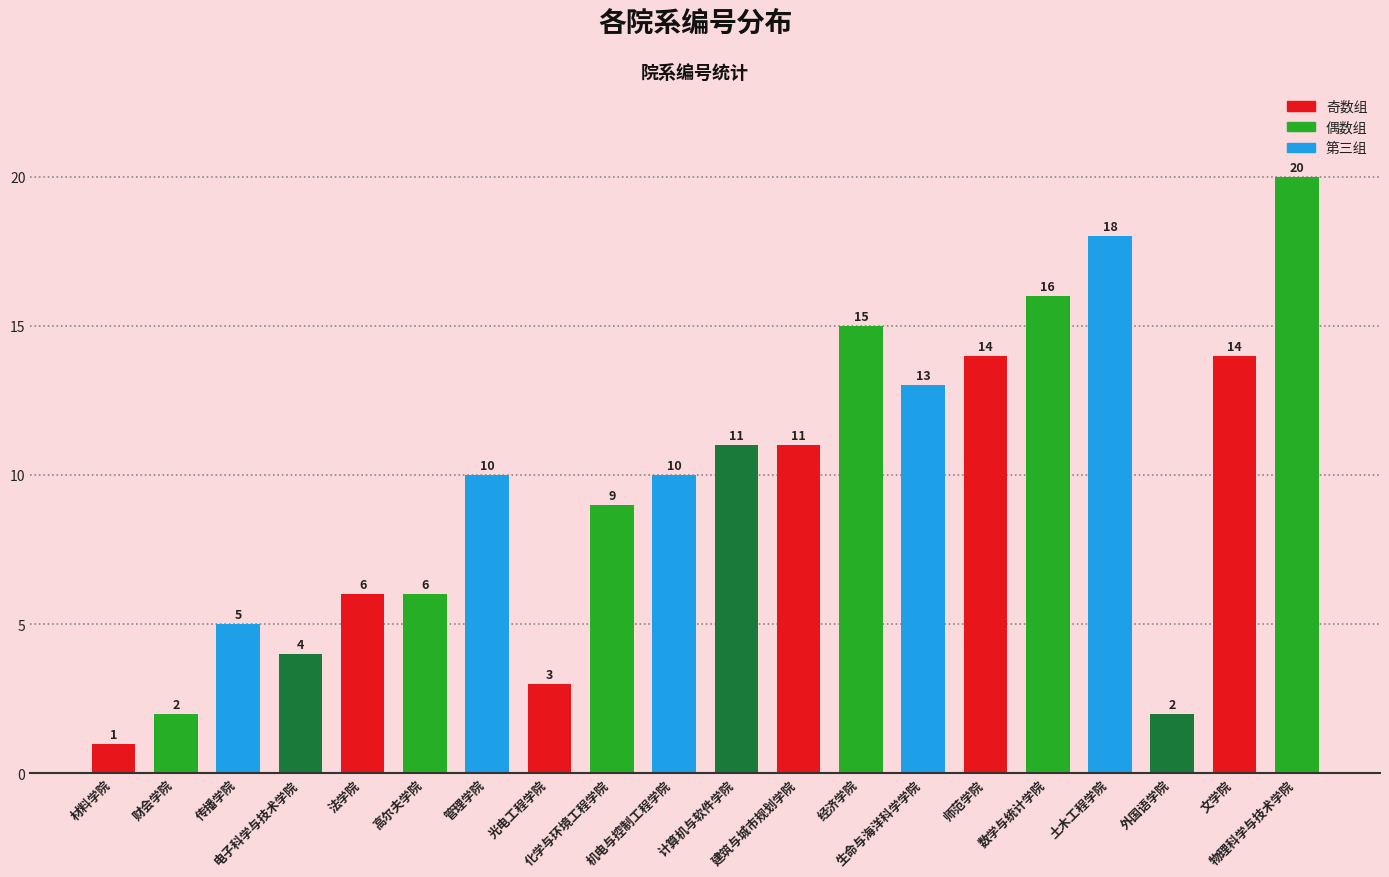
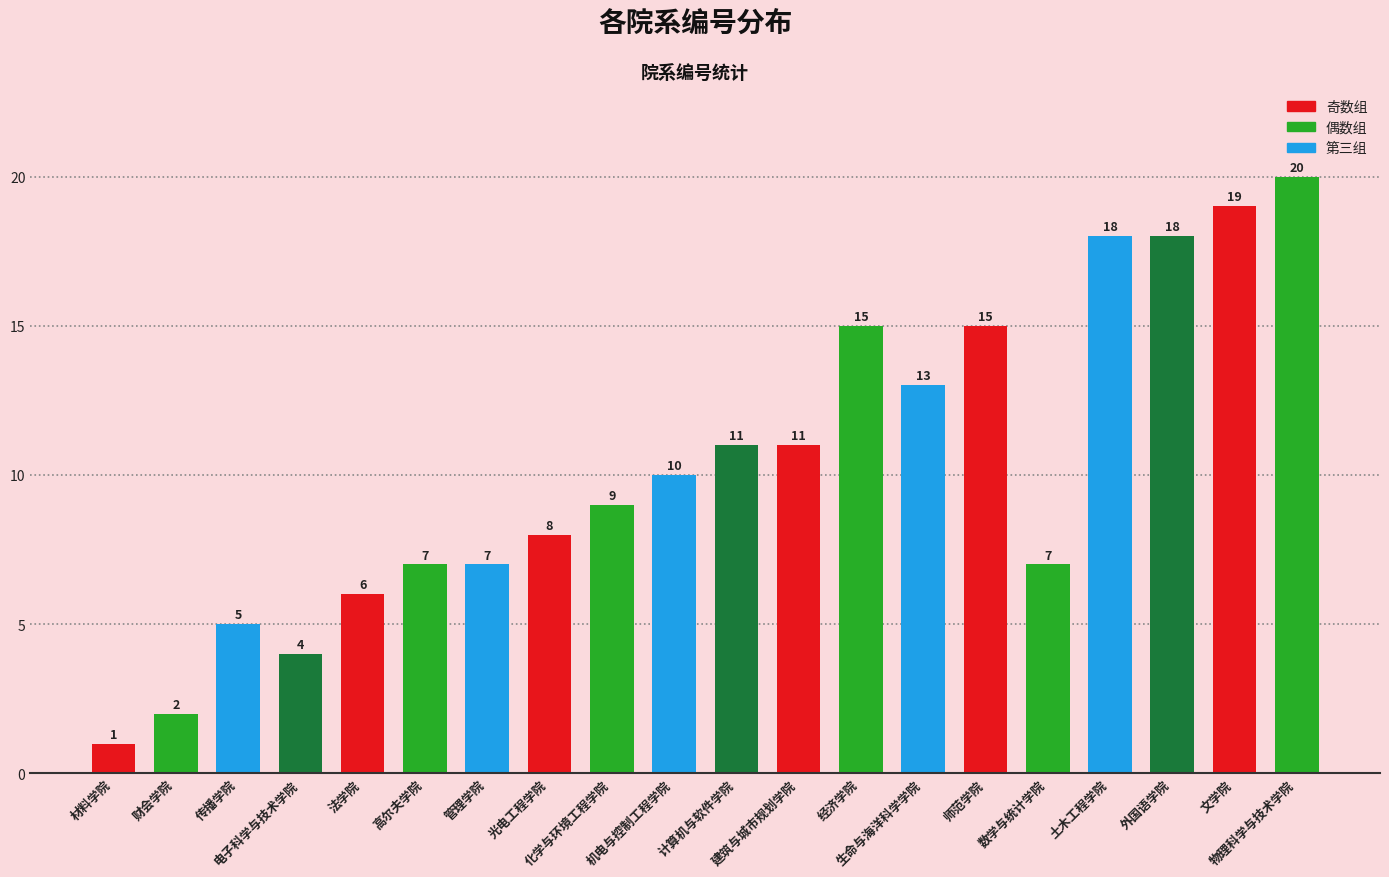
  {
    "材料学院": 1,
    "财会学院": 2,
    "传播学院": 5,
    "电子科学与技术学院": 4,
    "法学院": 6,
-   "高尔夫学院": 6,
-   "管理学院": 10,
-   "光电工程学院": 3,
+   "高尔夫学院": 7,
+   "管理学院": 7,
+   "光电工程学院": 8,
    "化学与环境工程学院": 9,
    "机电与控制工程学院": 10,
    "计算机与软件学院": 11,
    "建筑与城市规划学院": 11,
    "经济学院": 15,
    "生命与海洋科学学院": 13,
-   "师范学院": 14,
-   "数学与统计学院": 16,
+   "师范学院": 15,
+   "数学与统计学院": 7,
    "土木工程学院": 18,
-   "外国语学院": 2,
-   "文学院": 14,
+   "外国语学院": 18,
+   "文学院": 19,
    "物理科学与技术学院": 20
  }
